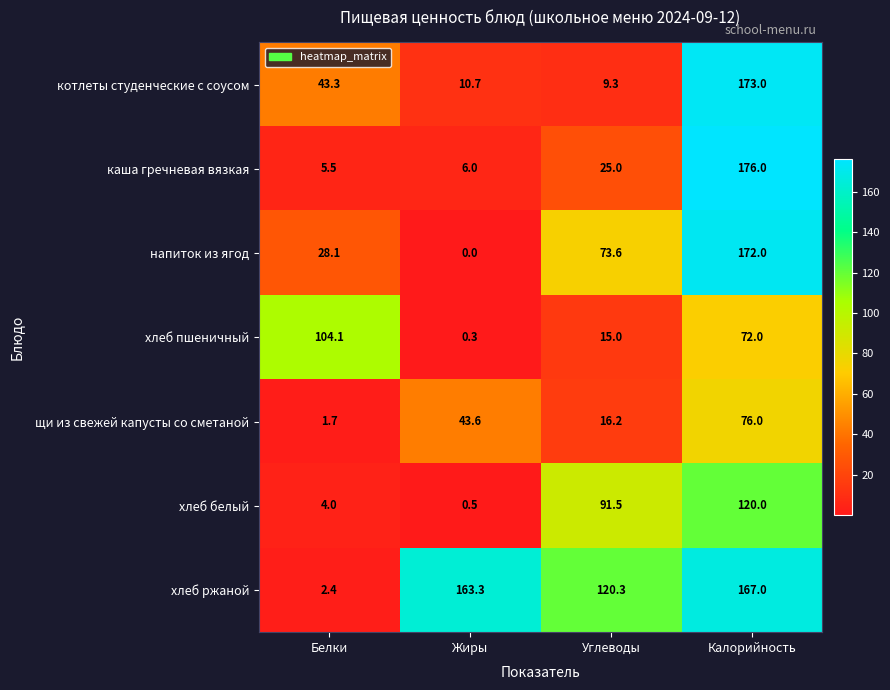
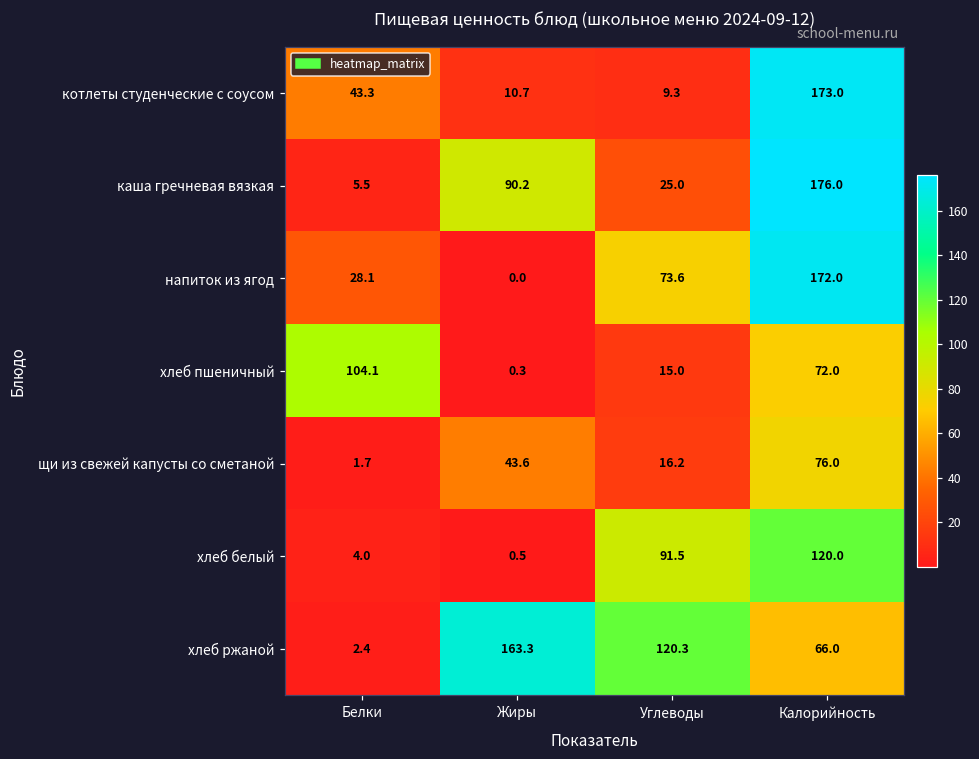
  {
    "котлеты студенческие с соусом": {
      "Белки": 43.3,
      "Жиры": 10.7,
      "Углеводы": 9.3,
      "Калорийность": 173.0
    },
    "каша гречневая вязкая": {
      "Белки": 5.5,
-     "Жиры": 6.0,
+     "Жиры": 90.2,
      "Углеводы": 25.0,
      "Калорийность": 176.0
    },
    "напиток из ягод": {
      "Белки": 28.1,
      "Жиры": 0.0,
      "Углеводы": 73.6,
      "Калорийность": 172.0
    },
    "хлеб пшеничный": {
      "Белки": 104.1,
      "Жиры": 0.3,
      "Углеводы": 15.0,
      "Калорийность": 72.0
    },
    "щи из свежей капусты со сметаной": {
      "Белки": 1.7,
      "Жиры": 43.6,
      "Углеводы": 16.2,
      "Калорийность": 76.0
    },
    "хлеб белый": {
      "Белки": 4.0,
      "Жиры": 0.5,
      "Углеводы": 91.5,
      "Калорийность": 120.0
    },
    "хлеб ржаной": {
      "Белки": 2.4,
      "Жиры": 163.3,
      "Углеводы": 120.3,
-     "Калорийность": 167.0
+     "Калорийность": 66.0
    }
  }
